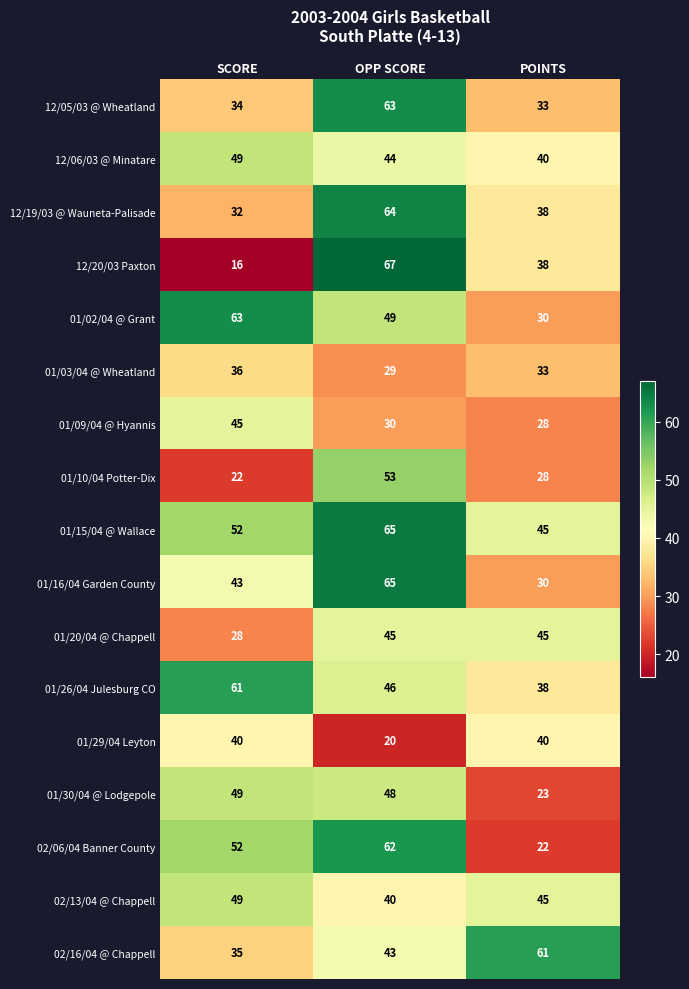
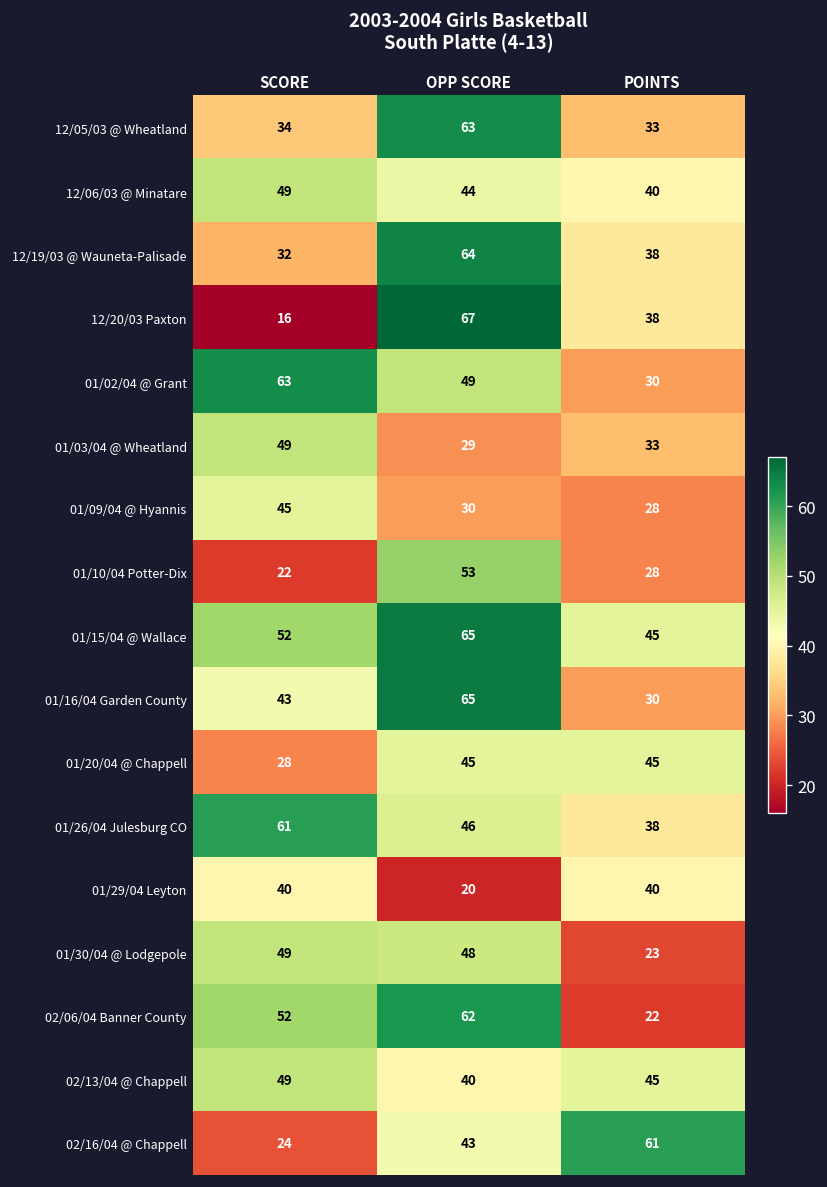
  {
    "12/05/03 @ Wheatland": {
      "SCORE": 34,
      "OPP SCORE": 63,
      "POINTS": 33
    },
    "12/06/03 @ Minatare": {
      "SCORE": 49,
      "OPP SCORE": 44,
      "POINTS": 40
    },
    "12/19/03 @ Wauneta-Palisade": {
      "SCORE": 32,
      "OPP SCORE": 64,
      "POINTS": 38
    },
    "12/20/03 Paxton": {
      "SCORE": 16,
      "OPP SCORE": 67,
      "POINTS": 38
    },
    "01/02/04 @ Grant": {
      "SCORE": 63,
      "OPP SCORE": 49,
      "POINTS": 30
    },
    "01/03/04 @ Wheatland": {
-     "SCORE": 36,
+     "SCORE": 49,
      "OPP SCORE": 29,
      "POINTS": 33
    },
    "01/09/04 @ Hyannis": {
      "SCORE": 45,
      "OPP SCORE": 30,
      "POINTS": 28
    },
    "01/10/04 Potter-Dix": {
      "SCORE": 22,
      "OPP SCORE": 53,
      "POINTS": 28
    },
    "01/15/04 @ Wallace": {
      "SCORE": 52,
      "OPP SCORE": 65,
      "POINTS": 45
    },
    "01/16/04 Garden County": {
      "SCORE": 43,
      "OPP SCORE": 65,
      "POINTS": 30
    },
    "01/20/04 @ Chappell": {
      "SCORE": 28,
      "OPP SCORE": 45,
      "POINTS": 45
    },
    "01/26/04 Julesburg CO": {
      "SCORE": 61,
      "OPP SCORE": 46,
      "POINTS": 38
    },
    "01/29/04 Leyton": {
      "SCORE": 40,
      "OPP SCORE": 20,
      "POINTS": 40
    },
    "01/30/04 @ Lodgepole": {
      "SCORE": 49,
      "OPP SCORE": 48,
      "POINTS": 23
    },
    "02/06/04 Banner County": {
      "SCORE": 52,
      "OPP SCORE": 62,
      "POINTS": 22
    },
    "02/13/04 @ Chappell": {
      "SCORE": 49,
      "OPP SCORE": 40,
      "POINTS": 45
    },
    "02/16/04 @ Chappell": {
-     "SCORE": 35,
+     "SCORE": 24,
      "OPP SCORE": 43,
      "POINTS": 61
    }
  }
